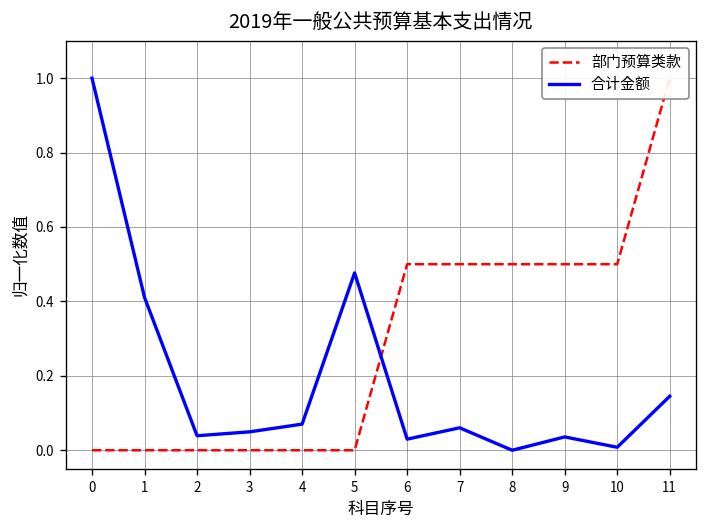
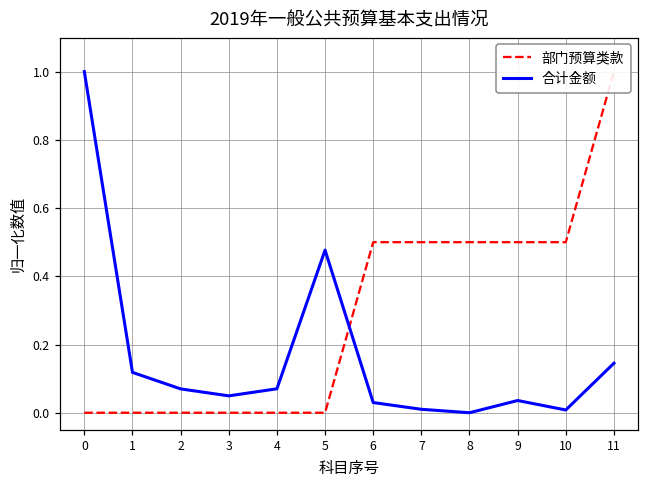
  {
    "部门预算类款": {
      "0": 0.00,
      "1": 0.00,
      "2": 0.00,
      "3": 0.00,
      "4": 0.00,
      "5": 0.00,
      "6": 0.50,
      "7": 0.50,
      "8": 0.50,
      "9": 0.50,
      "10": 0.50
    },
    "合计金额": {
      "0": 1.00,
-     "1": 0.41,
-     "2": 0.04,
+     "1": 0.12,
+     "2": 0.07,
      "3": 0.05,
      "4": 0.07,
      "5": 0.48,
      "6": 0.03,
-     "7": 0.06,
+     "7": 0.01,
      "8": 0.00,
      "9": 0.04,
      "10": 0.01,
      "11": 0.15
    }
  }
